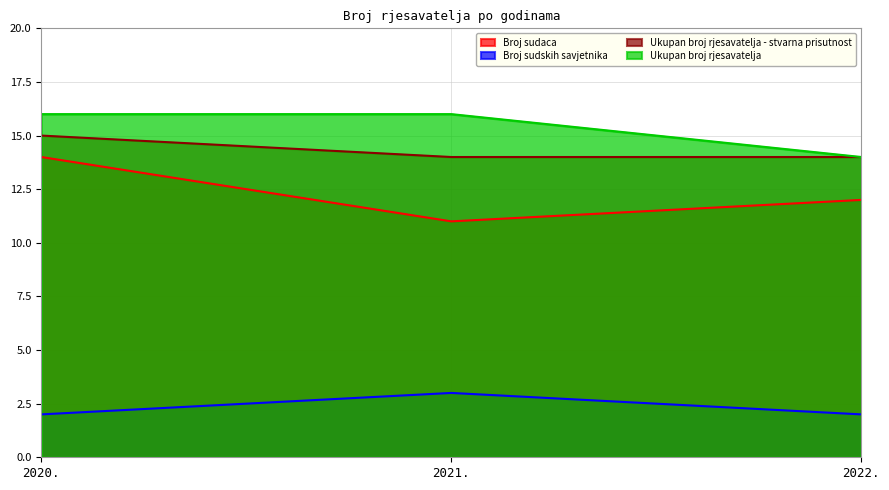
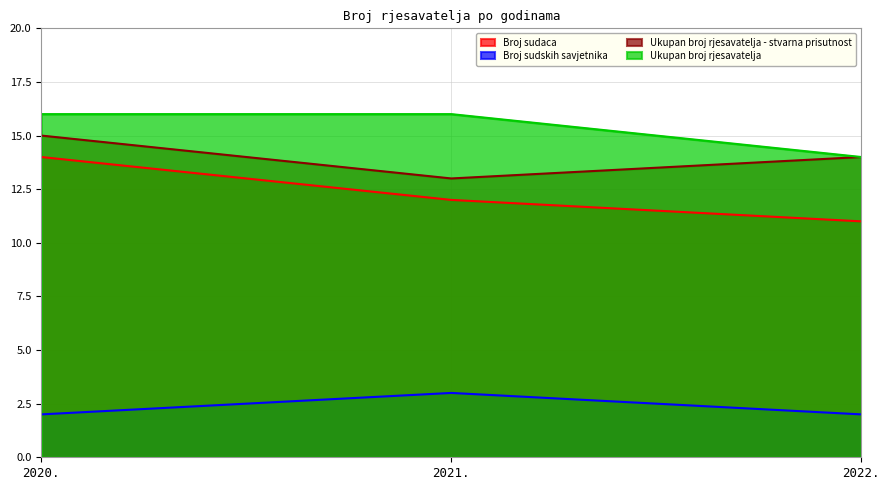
  {
    "Broj sudaca": {
      "2020.": 14,
-     "2021.": 11,
-     "2022.": 12
+     "2021.": 12,
+     "2022.": 11
    },
    "Broj sudskih savjetnika": {
      "2020.": 2,
      "2021.": 3,
      "2022.": 2
    },
    "Ukupan broj rjesavatelja - stvarna prisutnost": {
      "2020.": 15,
-     "2021.": 14
+     "2021.": 13
    },
    "Ukupan broj rjesavatelja": {
      "2020.": 16,
      "2021.": 16
    }
  }
